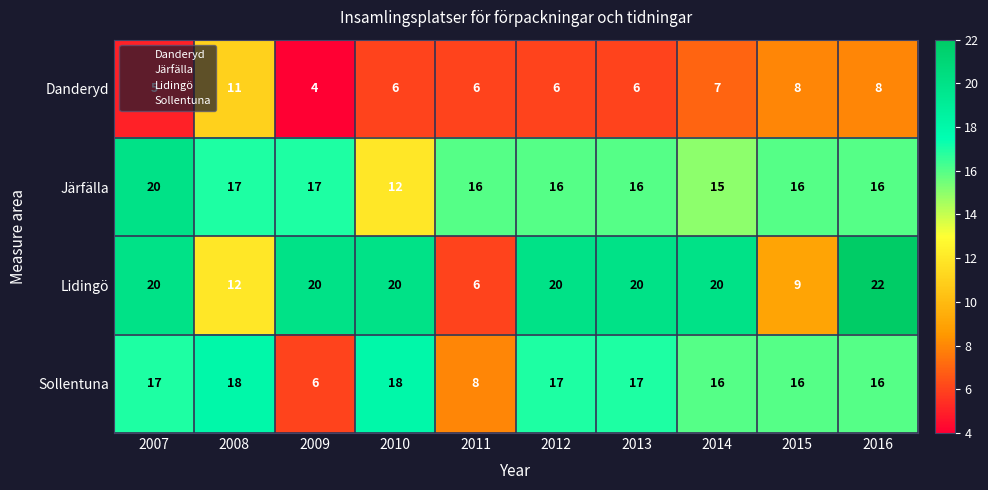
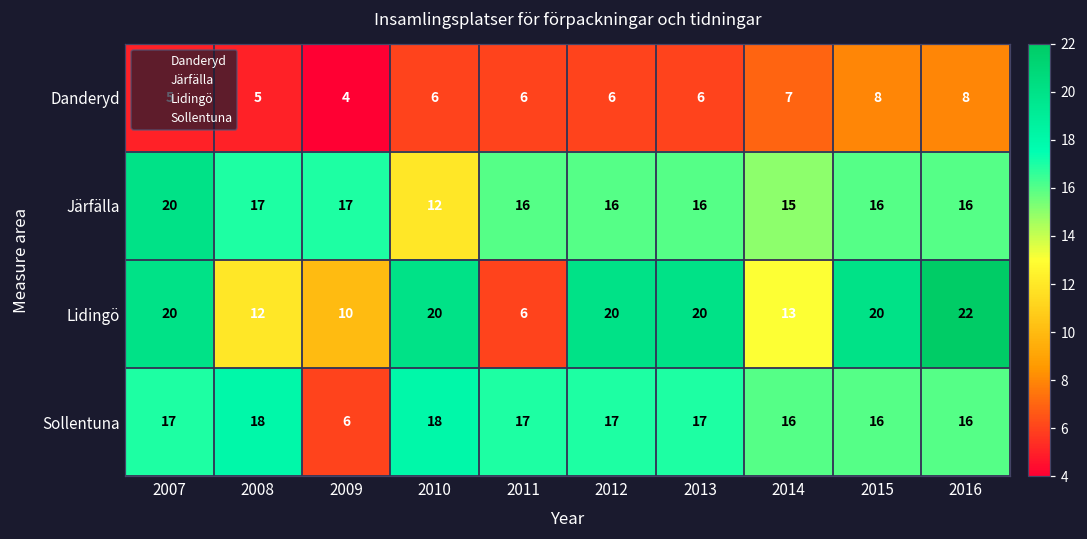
  {
    "Danderyd": {
-     "2008": 11,
+     "2008": 5,
      "2009": 4,
      "2010": 6,
      "2011": 6,
      "2012": 6,
      "2013": 6,
      "2014": 7,
      "2015": 8,
      "2016": 8
    },
    "Järfälla": {
      "2007": 20,
      "2008": 17,
      "2009": 17,
      "2010": 12,
      "2011": 16,
      "2012": 16,
      "2013": 16,
      "2014": 15,
      "2015": 16,
      "2016": 16
    },
    "Lidingö": {
      "2007": 20,
      "2008": 12,
-     "2009": 20,
+     "2009": 10,
      "2010": 20,
      "2011": 6,
      "2012": 20,
      "2013": 20,
-     "2014": 20,
-     "2015": 9,
+     "2014": 13,
+     "2015": 20,
      "2016": 22
    },
    "Sollentuna": {
      "2007": 17,
      "2008": 18,
      "2009": 6,
      "2010": 18,
-     "2011": 8,
+     "2011": 17,
      "2012": 17,
      "2013": 17,
      "2014": 16,
      "2015": 16,
      "2016": 16
    }
  }
